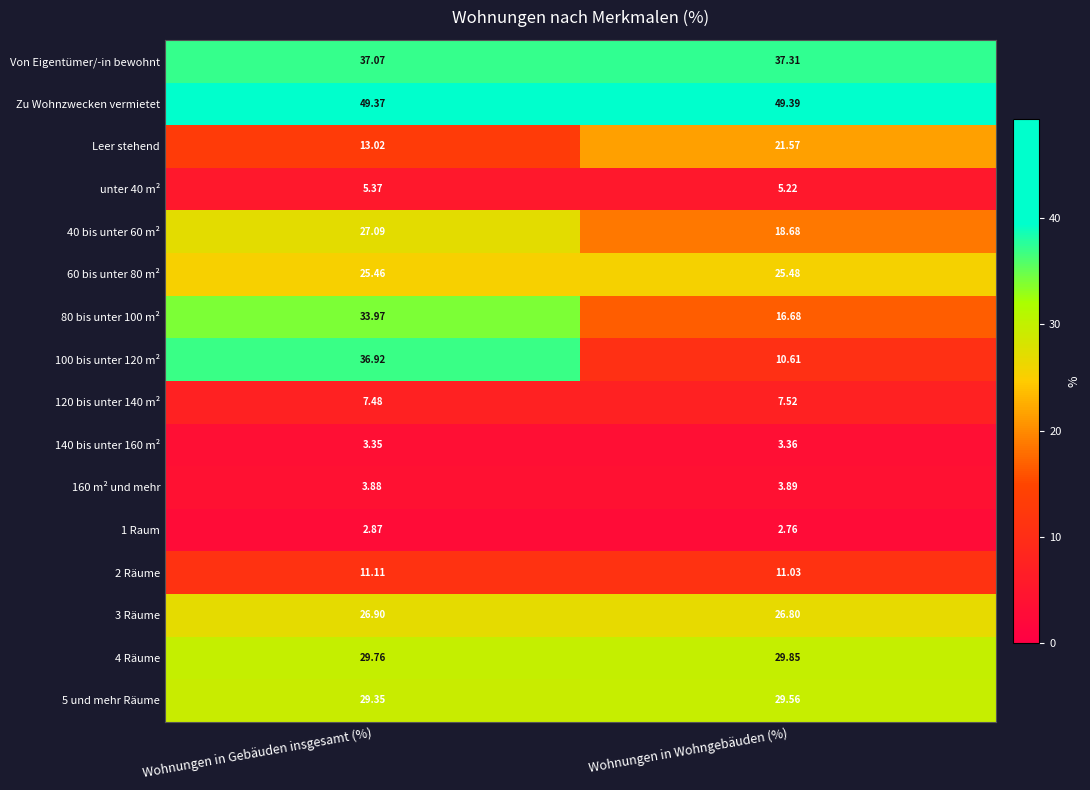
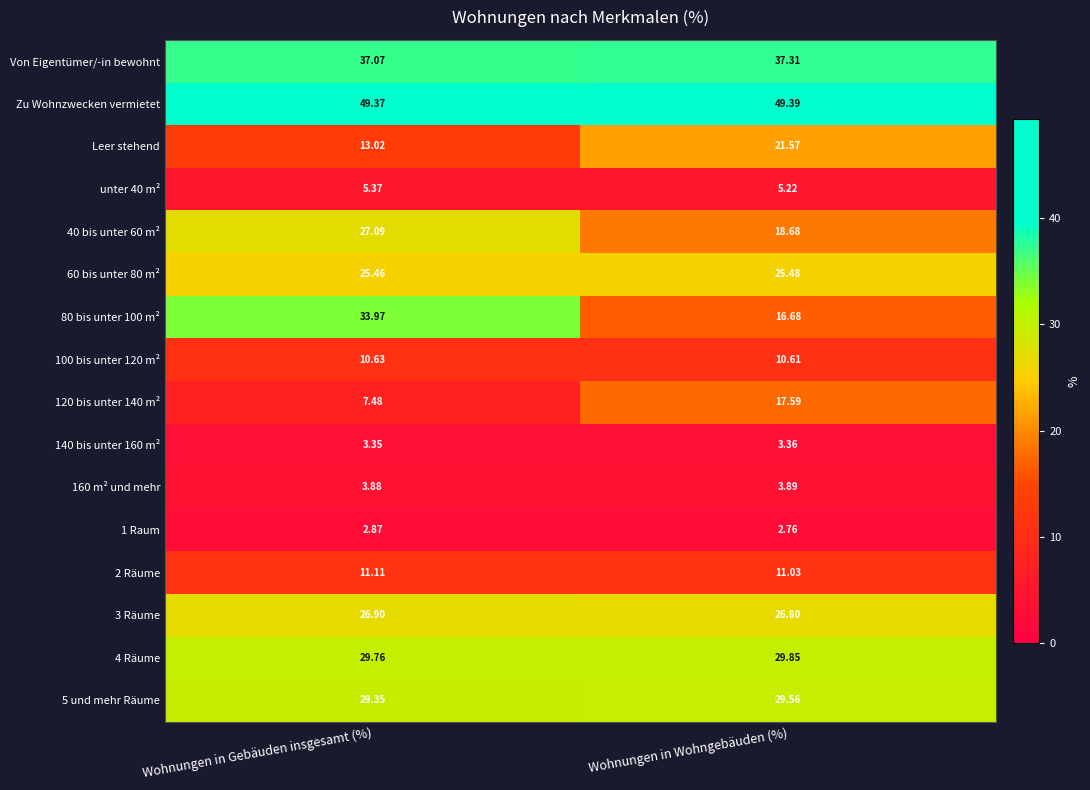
  {
    "Von Eigentümer/-in bewohnt": {
      "Wohnungen in Gebäuden insgesamt (%)": 37.07,
      "Wohnungen in Wohngebäuden (%)": 37.31
    },
    "Zu Wohnzwecken vermietet": {
      "Wohnungen in Gebäuden insgesamt (%)": 49.37,
      "Wohnungen in Wohngebäuden (%)": 49.39
    },
    "Leer stehend": {
      "Wohnungen in Gebäuden insgesamt (%)": 13.02,
      "Wohnungen in Wohngebäuden (%)": 21.57
    },
    "unter 40 m²": {
      "Wohnungen in Gebäuden insgesamt (%)": 5.37,
      "Wohnungen in Wohngebäuden (%)": 5.22
    },
    "40 bis unter 60 m²": {
      "Wohnungen in Gebäuden insgesamt (%)": 27.09,
      "Wohnungen in Wohngebäuden (%)": 18.68
    },
    "60 bis unter 80 m²": {
      "Wohnungen in Gebäuden insgesamt (%)": 25.46,
      "Wohnungen in Wohngebäuden (%)": 25.48
    },
    "80 bis unter 100 m²": {
      "Wohnungen in Gebäuden insgesamt (%)": 33.97,
      "Wohnungen in Wohngebäuden (%)": 16.68
    },
    "100 bis unter 120 m²": {
-     "Wohnungen in Gebäuden insgesamt (%)": 36.92,
+     "Wohnungen in Gebäuden insgesamt (%)": 10.63,
      "Wohnungen in Wohngebäuden (%)": 10.61
    },
    "120 bis unter 140 m²": {
      "Wohnungen in Gebäuden insgesamt (%)": 7.48,
-     "Wohnungen in Wohngebäuden (%)": 7.52
+     "Wohnungen in Wohngebäuden (%)": 17.59
    },
    "140 bis unter 160 m²": {
      "Wohnungen in Gebäuden insgesamt (%)": 3.35,
      "Wohnungen in Wohngebäuden (%)": 3.36
    },
    "160 m² und mehr": {
      "Wohnungen in Gebäuden insgesamt (%)": 3.88,
      "Wohnungen in Wohngebäuden (%)": 3.89
    },
    "1 Raum": {
      "Wohnungen in Gebäuden insgesamt (%)": 2.87,
      "Wohnungen in Wohngebäuden (%)": 2.76
    },
    "2 Räume": {
      "Wohnungen in Gebäuden insgesamt (%)": 11.11,
      "Wohnungen in Wohngebäuden (%)": 11.03
    },
    "3 Räume": {
      "Wohnungen in Gebäuden insgesamt (%)": 26.90,
      "Wohnungen in Wohngebäuden (%)": 26.80
    },
    "4 Räume": {
      "Wohnungen in Gebäuden insgesamt (%)": 29.76,
      "Wohnungen in Wohngebäuden (%)": 29.85
    },
    "5 und mehr Räume": {
      "Wohnungen in Gebäuden insgesamt (%)": 29.35,
      "Wohnungen in Wohngebäuden (%)": 29.56
    }
  }
